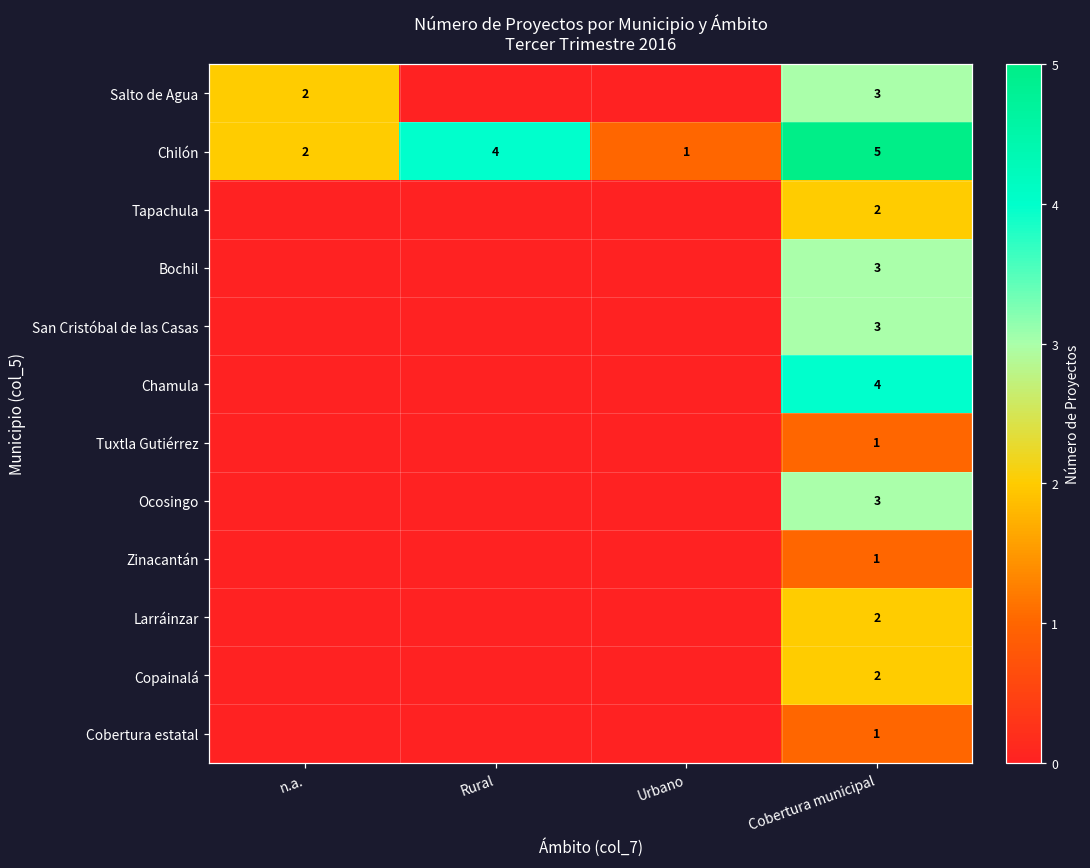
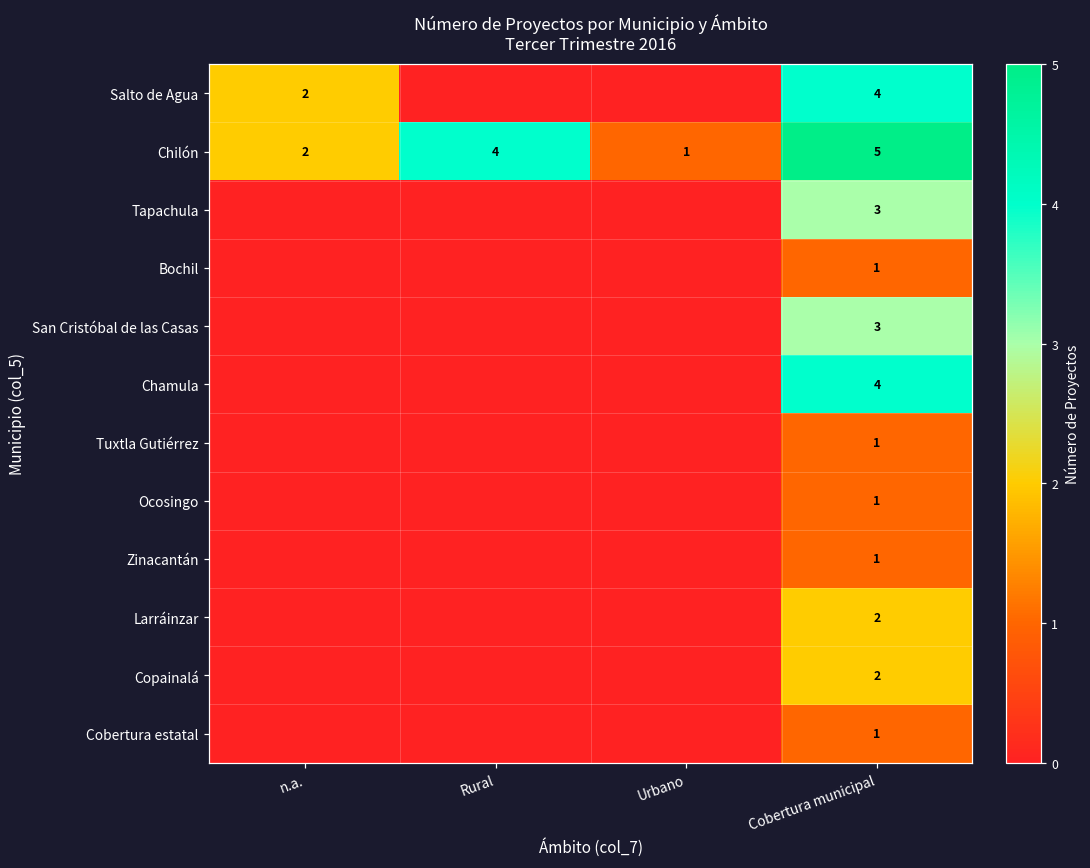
  {
    "Salto de Agua": {
      "n.a.": 2,
-     "Cobertura municipal": 3
+     "Cobertura municipal": 4
    },
    "Chilón": {
      "n.a.": 2,
      "Rural": 4,
      "Urbano": 1,
      "Cobertura municipal": 5
    },
    "Tapachula": {
-     "Cobertura municipal": 2
+     "Cobertura municipal": 3
    },
    "Bochil": {
-     "Cobertura municipal": 3
+     "Cobertura municipal": 1
    },
    "San Cristóbal de las Casas": {
      "Cobertura municipal": 3
    },
    "Chamula": {
      "Cobertura municipal": 4
    },
    "Tuxtla Gutiérrez": {
      "Cobertura municipal": 1
    },
    "Ocosingo": {
-     "Cobertura municipal": 3
+     "Cobertura municipal": 1
    },
    "Zinacantán": {
      "Cobertura municipal": 1
    },
    "Larráinzar": {
      "Cobertura municipal": 2
    },
    "Copainalá": {
      "Cobertura municipal": 2
    },
    "Cobertura estatal": {
      "Cobertura municipal": 1
    }
  }
